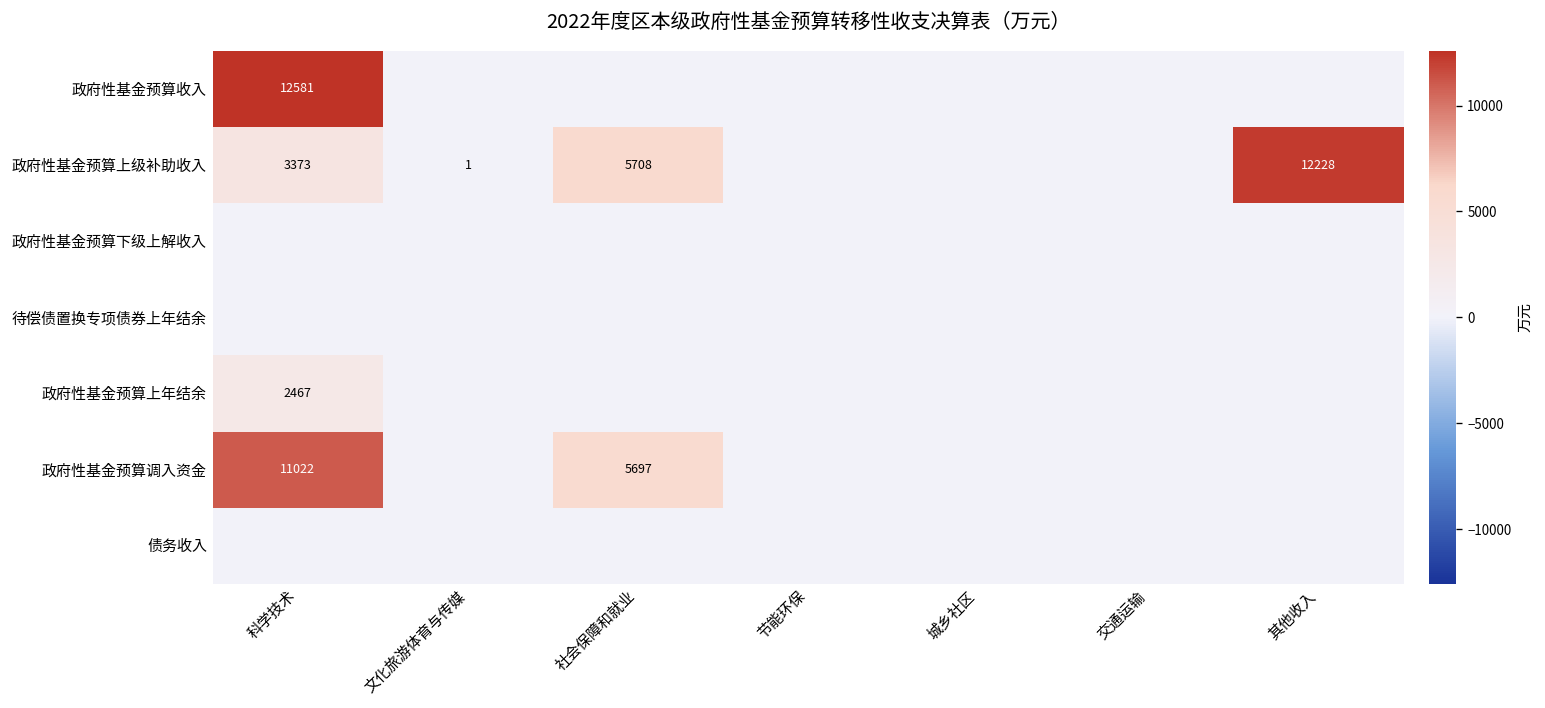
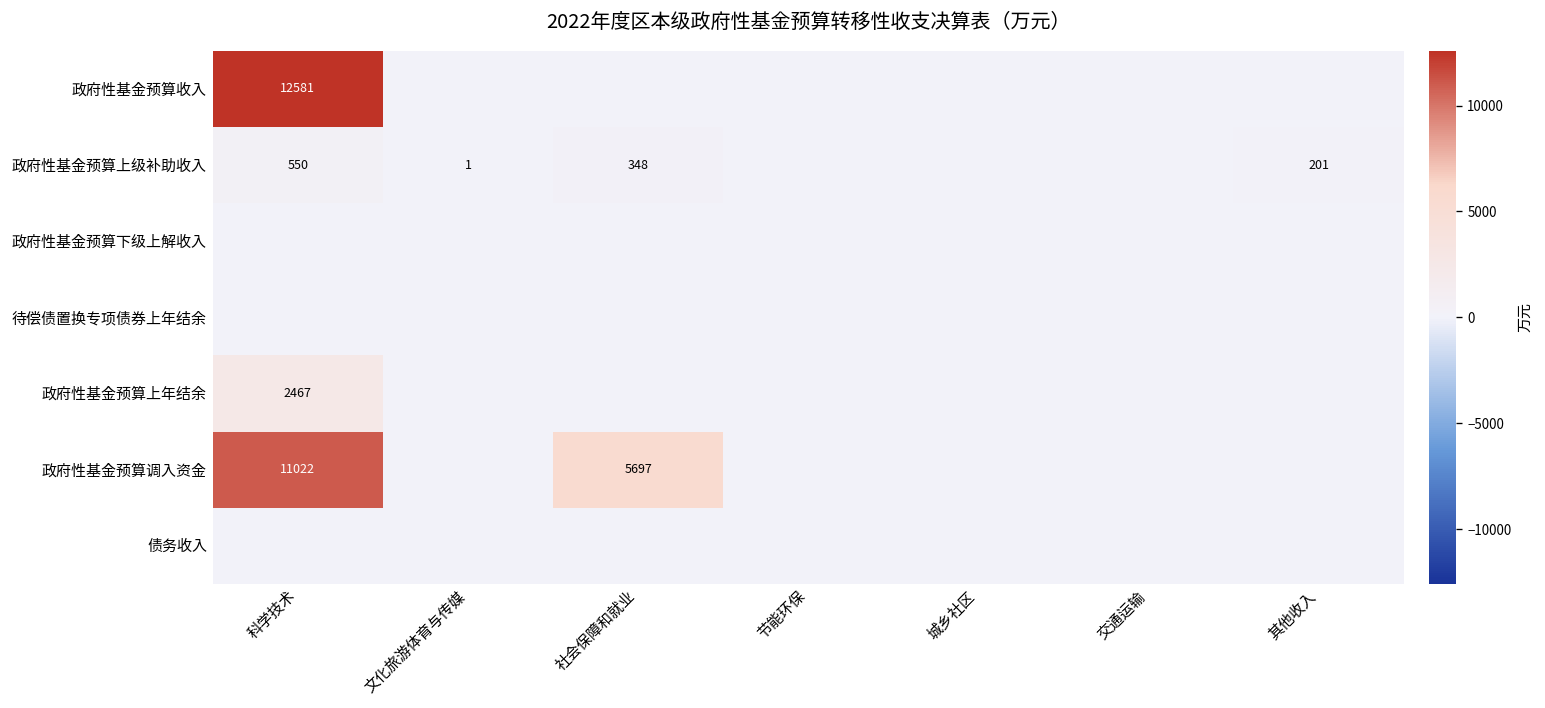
  {
    "政府性基金预算收入": {
      "科学技术": 12581
    },
    "政府性基金预算上级补助收入": {
-     "科学技术": 3373,
+     "科学技术": 550,
      "文化旅游体育与传媒": 1,
-     "社会保障和就业": 5708,
-     "其他收入": 12228
+     "社会保障和就业": 348,
+     "其他收入": 201
    },
    "政府性基金预算上年结余": {
      "科学技术": 2467
    },
    "政府性基金预算调入资金": {
      "科学技术": 11022,
      "社会保障和就业": 5697
    }
  }
